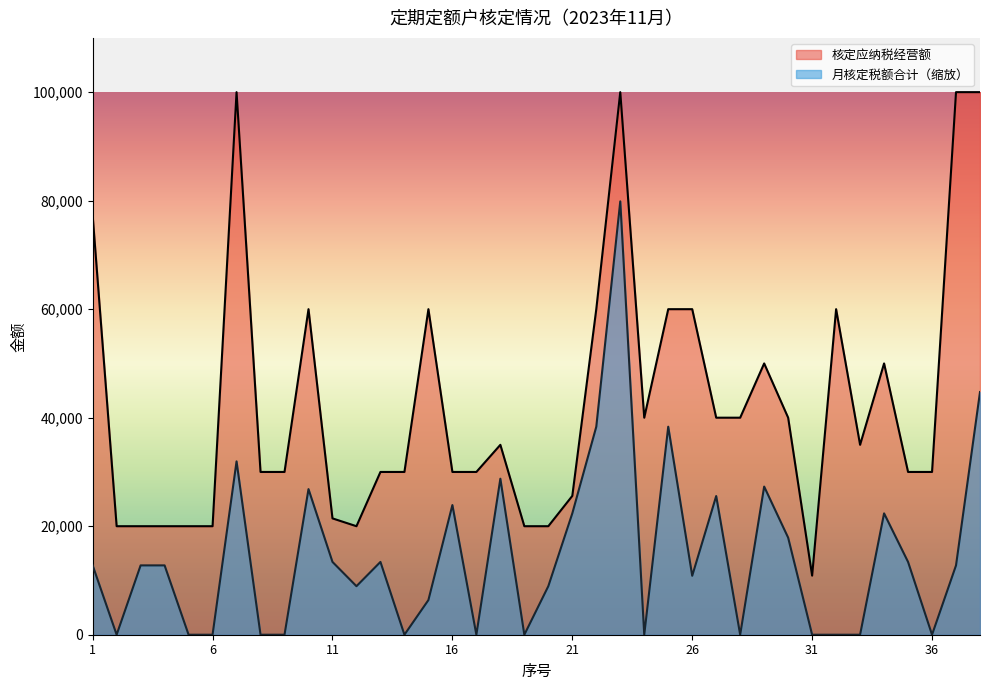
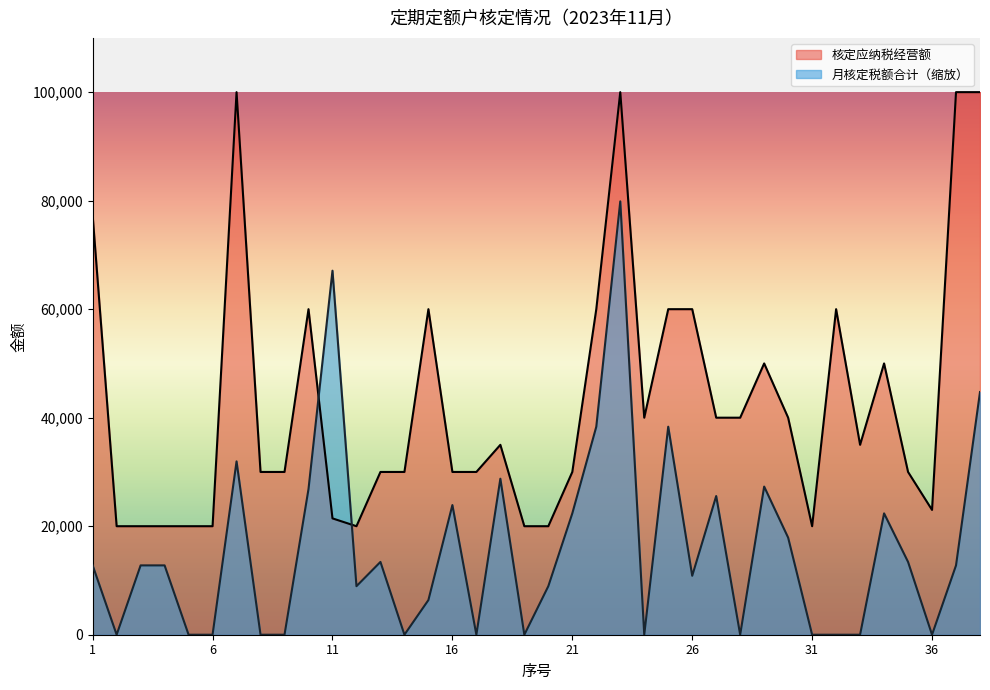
  {
    "核定应纳税经营额": {
      "1": "77,000",
      "6": "20,000",
      "11": "21,000",
      "16": "30,000",
-     "21": "26,000",
+     "21": "30,000",
      "26": "60,000",
-     "31": "11,000",
-     "36": "30,000"
+     "31": "20,000",
+     "36": "23,000"
    },
    "月核定税额合计（缩放）": {
      "1": "13,000",
      "6": "0",
-     "11": "13,000",
+     "11": "67,000",
      "16": "24,000",
      "21": "22,000",
      "26": "11,000",
      "31": "0",
      "36": "0"
    }
  }
